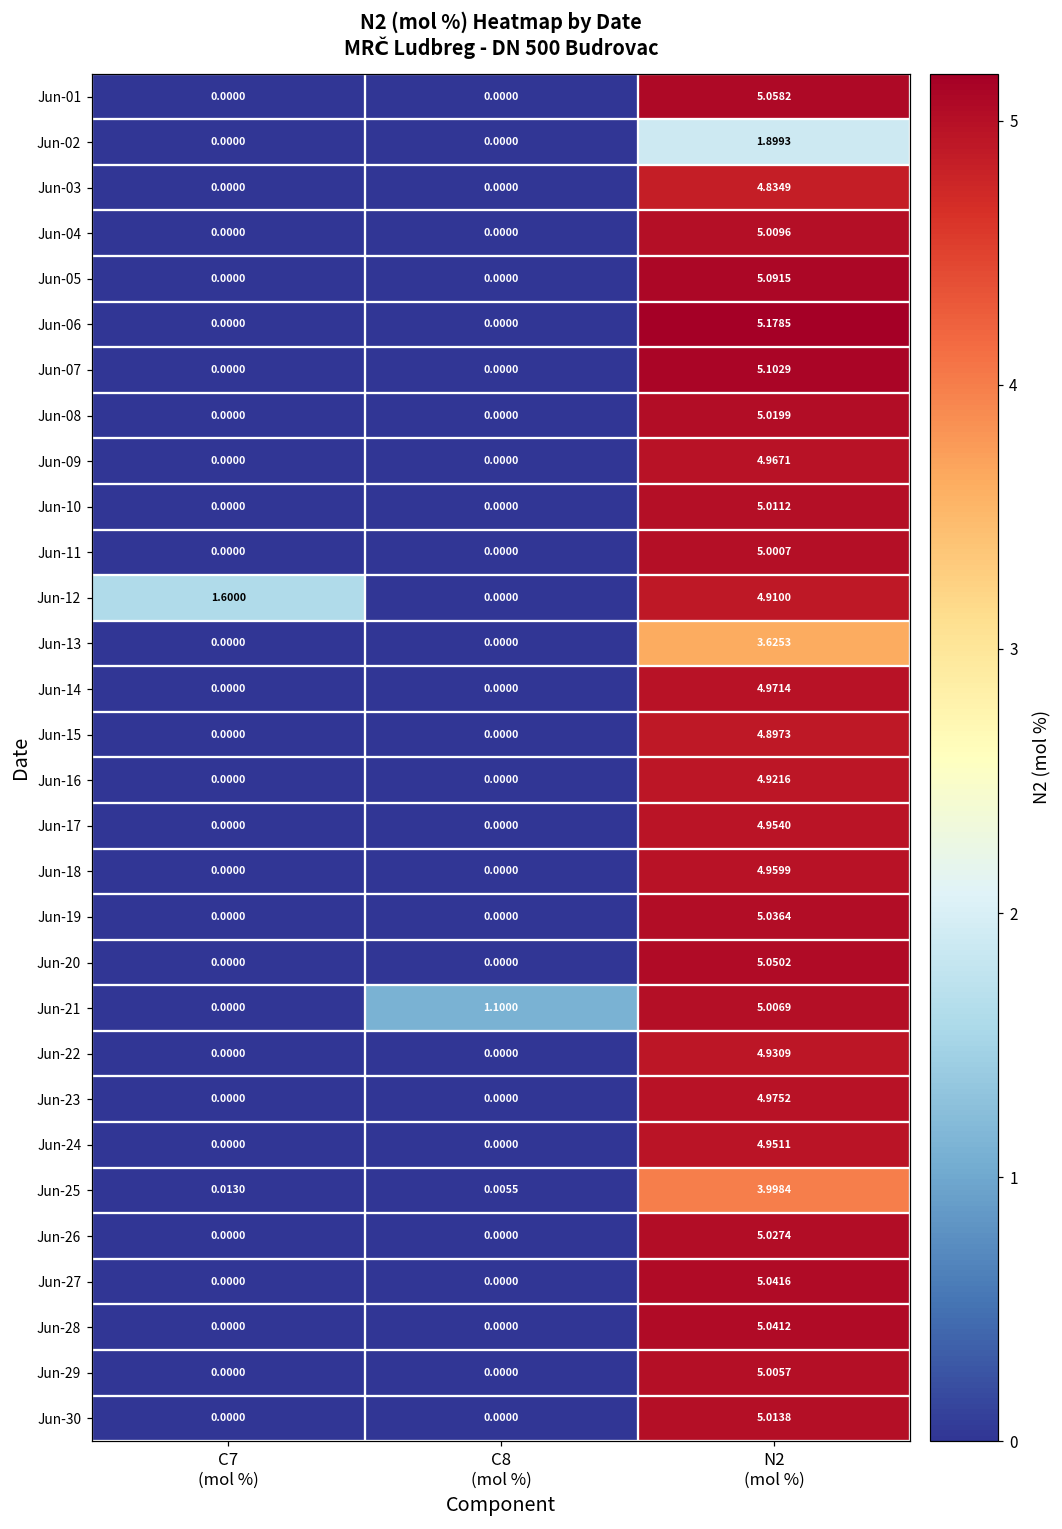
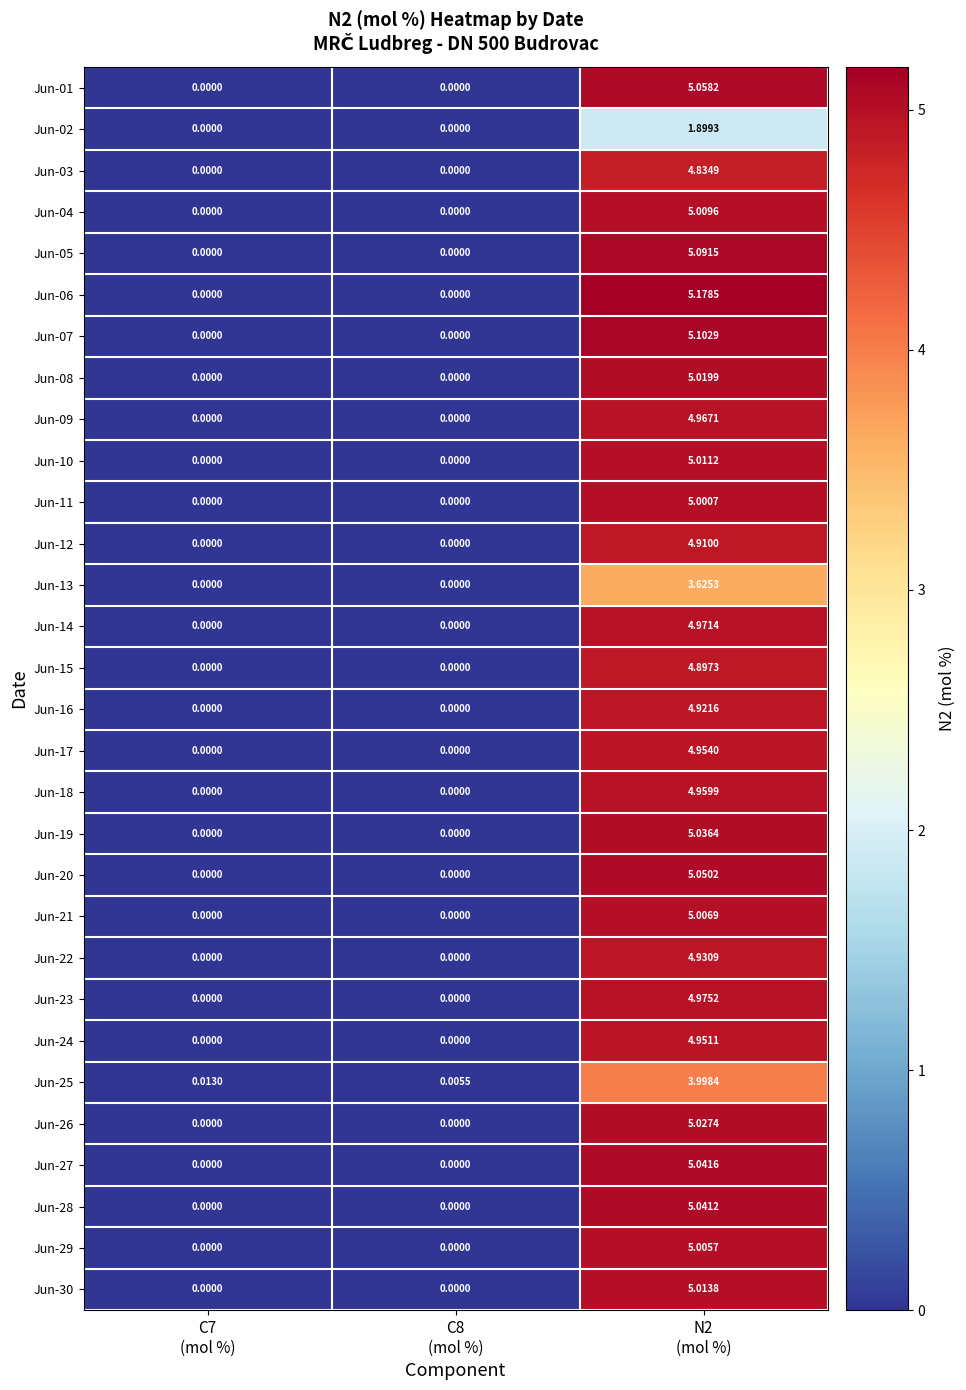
  {
    "Jun-01": {
      "C7 (mol %)": 0.0000,
      "C8 (mol %)": 0.0000,
      "N2 (mol %)": 5.0582
    },
    "Jun-02": {
      "C7 (mol %)": 0.0000,
      "C8 (mol %)": 0.0000,
      "N2 (mol %)": 1.8993
    },
    "Jun-03": {
      "C7 (mol %)": 0.0000,
      "C8 (mol %)": 0.0000,
      "N2 (mol %)": 4.8349
    },
    "Jun-04": {
      "C7 (mol %)": 0.0000,
      "C8 (mol %)": 0.0000,
      "N2 (mol %)": 5.0096
    },
    "Jun-05": {
      "C7 (mol %)": 0.0000,
      "C8 (mol %)": 0.0000,
      "N2 (mol %)": 5.0915
    },
    "Jun-06": {
      "C7 (mol %)": 0.0000,
      "C8 (mol %)": 0.0000,
      "N2 (mol %)": 5.1785
    },
    "Jun-07": {
      "C7 (mol %)": 0.0000,
      "C8 (mol %)": 0.0000,
      "N2 (mol %)": 5.1029
    },
    "Jun-08": {
      "C7 (mol %)": 0.0000,
      "C8 (mol %)": 0.0000,
      "N2 (mol %)": 5.0199
    },
    "Jun-09": {
      "C7 (mol %)": 0.0000,
      "C8 (mol %)": 0.0000,
      "N2 (mol %)": 4.9671
    },
    "Jun-10": {
      "C7 (mol %)": 0.0000,
      "C8 (mol %)": 0.0000,
      "N2 (mol %)": 5.0112
    },
    "Jun-11": {
      "C7 (mol %)": 0.0000,
      "C8 (mol %)": 0.0000,
      "N2 (mol %)": 5.0007
    },
    "Jun-12": {
-     "C7 (mol %)": 1.6000,
+     "C7 (mol %)": 0.0000,
      "C8 (mol %)": 0.0000,
      "N2 (mol %)": 4.9100
    },
    "Jun-13": {
      "C7 (mol %)": 0.0000,
      "C8 (mol %)": 0.0000,
      "N2 (mol %)": 3.6253
    },
    "Jun-14": {
      "C7 (mol %)": 0.0000,
      "C8 (mol %)": 0.0000,
      "N2 (mol %)": 4.9714
    },
    "Jun-15": {
      "C7 (mol %)": 0.0000,
      "C8 (mol %)": 0.0000,
      "N2 (mol %)": 4.8973
    },
    "Jun-16": {
      "C7 (mol %)": 0.0000,
      "C8 (mol %)": 0.0000,
      "N2 (mol %)": 4.9216
    },
    "Jun-17": {
      "C7 (mol %)": 0.0000,
      "C8 (mol %)": 0.0000,
      "N2 (mol %)": 4.9540
    },
    "Jun-18": {
      "C7 (mol %)": 0.0000,
      "C8 (mol %)": 0.0000,
      "N2 (mol %)": 4.9599
    },
    "Jun-19": {
      "C7 (mol %)": 0.0000,
      "C8 (mol %)": 0.0000,
      "N2 (mol %)": 5.0364
    },
    "Jun-20": {
      "C7 (mol %)": 0.0000,
      "C8 (mol %)": 0.0000,
      "N2 (mol %)": 5.0502
    },
    "Jun-21": {
      "C7 (mol %)": 0.0000,
-     "C8 (mol %)": 1.1000,
+     "C8 (mol %)": 0.0000,
      "N2 (mol %)": 5.0069
    },
    "Jun-22": {
      "C7 (mol %)": 0.0000,
      "C8 (mol %)": 0.0000,
      "N2 (mol %)": 4.9309
    },
    "Jun-23": {
      "C7 (mol %)": 0.0000,
      "C8 (mol %)": 0.0000,
      "N2 (mol %)": 4.9752
    },
    "Jun-24": {
      "C7 (mol %)": 0.0000,
      "C8 (mol %)": 0.0000,
      "N2 (mol %)": 4.9511
    },
    "Jun-25": {
      "C7 (mol %)": 0.0130,
      "C8 (mol %)": 0.0055,
      "N2 (mol %)": 3.9984
    },
    "Jun-26": {
      "C7 (mol %)": 0.0000,
      "C8 (mol %)": 0.0000,
      "N2 (mol %)": 5.0274
    },
    "Jun-27": {
      "C7 (mol %)": 0.0000,
      "C8 (mol %)": 0.0000,
      "N2 (mol %)": 5.0416
    },
    "Jun-28": {
      "C7 (mol %)": 0.0000,
      "C8 (mol %)": 0.0000,
      "N2 (mol %)": 5.0412
    },
    "Jun-29": {
      "C7 (mol %)": 0.0000,
      "C8 (mol %)": 0.0000,
      "N2 (mol %)": 5.0057
    },
    "Jun-30": {
      "C7 (mol %)": 0.0000,
      "C8 (mol %)": 0.0000,
      "N2 (mol %)": 5.0138
    }
  }
